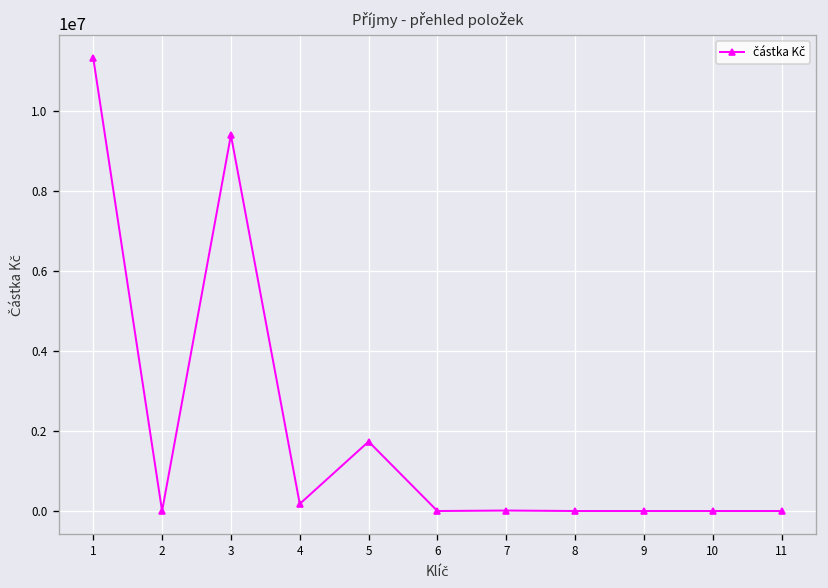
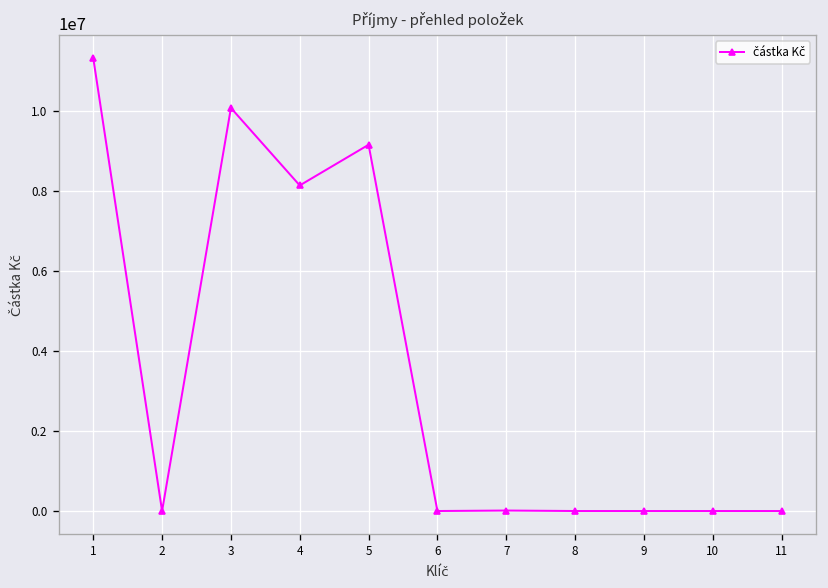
  {
    "1": 11300000,
    "2": 0,
-   "3": 9400000,
-   "4": 200000,
-   "5": 1700000,
+   "3": 10100000,
+   "4": 8100000,
+   "5": 9200000,
    "6": 0,
    "7": 0,
    "8": 0,
    "9": 0,
    "10": 0,
    "11": 0
  }
